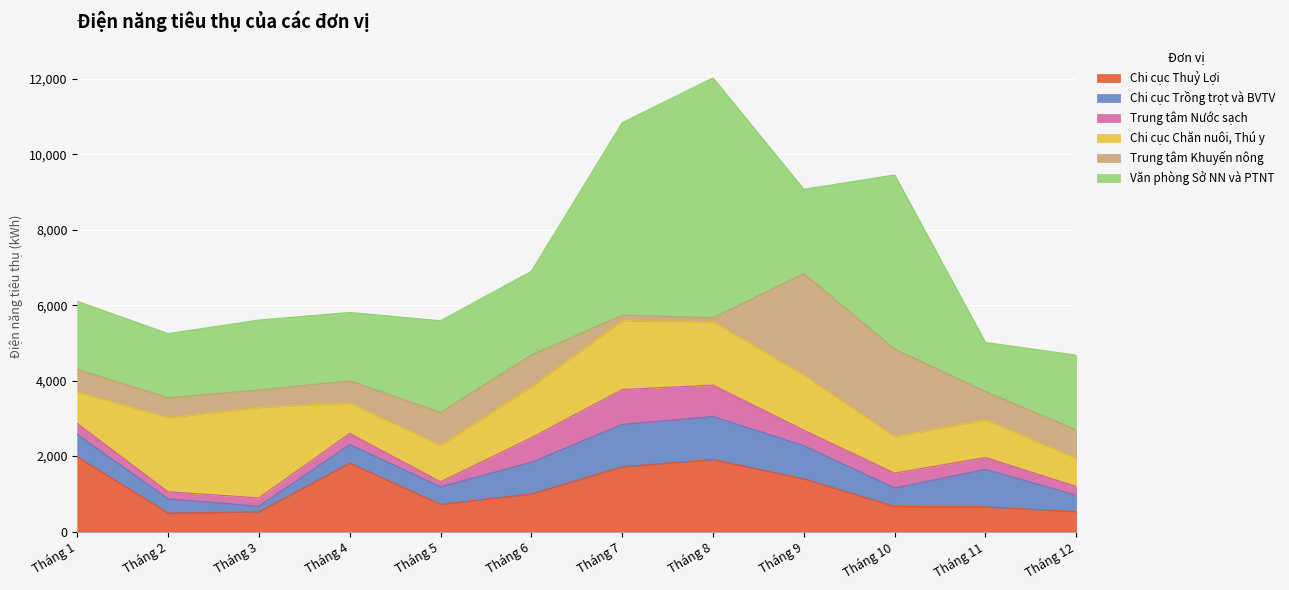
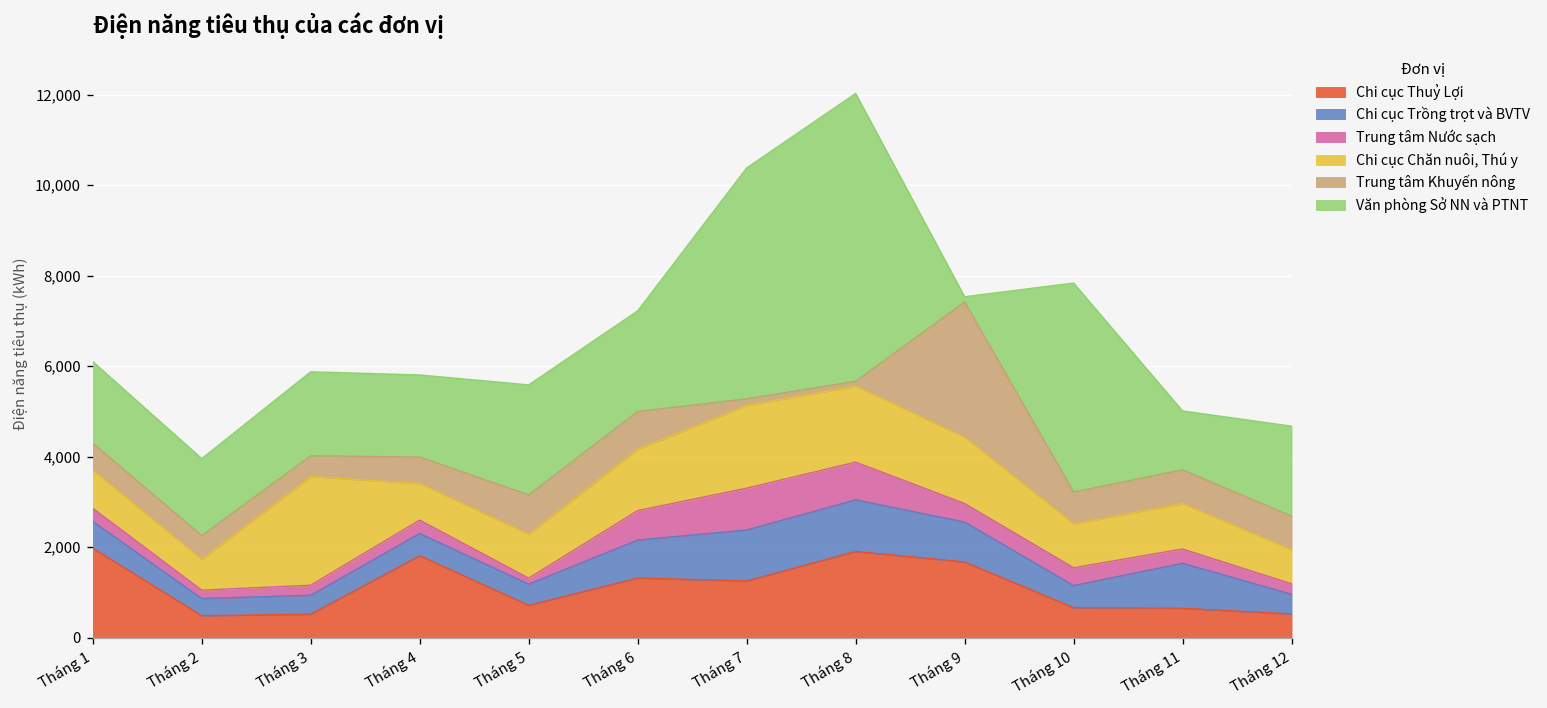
  {
    "Chi cục Thuỷ Lợi": {
      "Tháng 1": "2,000",
      "Tháng 2": "500",
      "Tháng 3": "500",
      "Tháng 4": "1,800",
      "Tháng 5": "700",
-     "Tháng 6": "1,000",
-     "Tháng 7": "1,700",
+     "Tháng 6": "1,300",
+     "Tháng 7": "1,300",
      "Tháng 8": "1,900",
-     "Tháng 9": "1,400",
+     "Tháng 9": "1,700",
      "Tháng 10": "700",
      "Tháng 11": "700",
      "Tháng 12": "500"
    },
    "Chi cục Trồng trọt và BVTV": {
      "Tháng 1": "600",
      "Tháng 2": "400",
-     "Tháng 3": "100",
+     "Tháng 3": "400",
      "Tháng 4": "500",
      "Tháng 5": "500",
      "Tháng 6": "800",
      "Tháng 7": "1,100",
      "Tháng 8": "1,100",
      "Tháng 9": "900",
      "Tháng 10": "500",
      "Tháng 11": "1,000",
      "Tháng 12": "400"
    },
    "Trung tâm Nước sạch": {
      "Tháng 1": "300",
      "Tháng 2": "200",
      "Tháng 3": "200",
      "Tháng 4": "300",
      "Tháng 5": "100",
      "Tháng 6": "700",
      "Tháng 7": "900",
      "Tháng 8": "800",
      "Tháng 9": "400",
      "Tháng 10": "400",
      "Tháng 11": "300",
      "Tháng 12": "200"
    },
    "Chi cục Chăn nuôi, Thú y": {
      "Tháng 1": "800",
-     "Tháng 2": "2,000",
+     "Tháng 2": "700",
      "Tháng 3": "2,400",
      "Tháng 4": "800",
      "Tháng 5": "1,000",
      "Tháng 6": "1,400",
      "Tháng 7": "1,800",
      "Tháng 8": "1,700",
      "Tháng 9": "1,500",
      "Tháng 10": "1,000",
      "Tháng 11": "1,000",
      "Tháng 12": "700"
    },
    "Trung tâm Khuyến nông": {
      "Tháng 1": "600",
      "Tháng 2": "500",
      "Tháng 3": "500",
      "Tháng 4": "600",
      "Tháng 5": "900",
      "Tháng 6": "800",
      "Tháng 7": "100",
      "Tháng 8": "100",
-     "Tháng 9": "2,700",
-     "Tháng 10": "2,300",
+     "Tháng 9": "3,000",
+     "Tháng 10": "700",
      "Tháng 11": "700",
      "Tháng 12": "700"
    },
    "Văn phòng Sở NN và PTNT": {
      "Tháng 1": "1,800",
      "Tháng 2": "1,700",
      "Tháng 3": "1,900",
      "Tháng 4": "1,800",
      "Tháng 5": "2,400",
      "Tháng 6": "2,200",
      "Tháng 7": "5,100",
      "Tháng 8": "6,400",
-     "Tháng 9": "2,200",
+     "Tháng 9": "100",
      "Tháng 10": "4,600",
      "Tháng 11": "1,300",
      "Tháng 12": "2,000"
    }
  }
